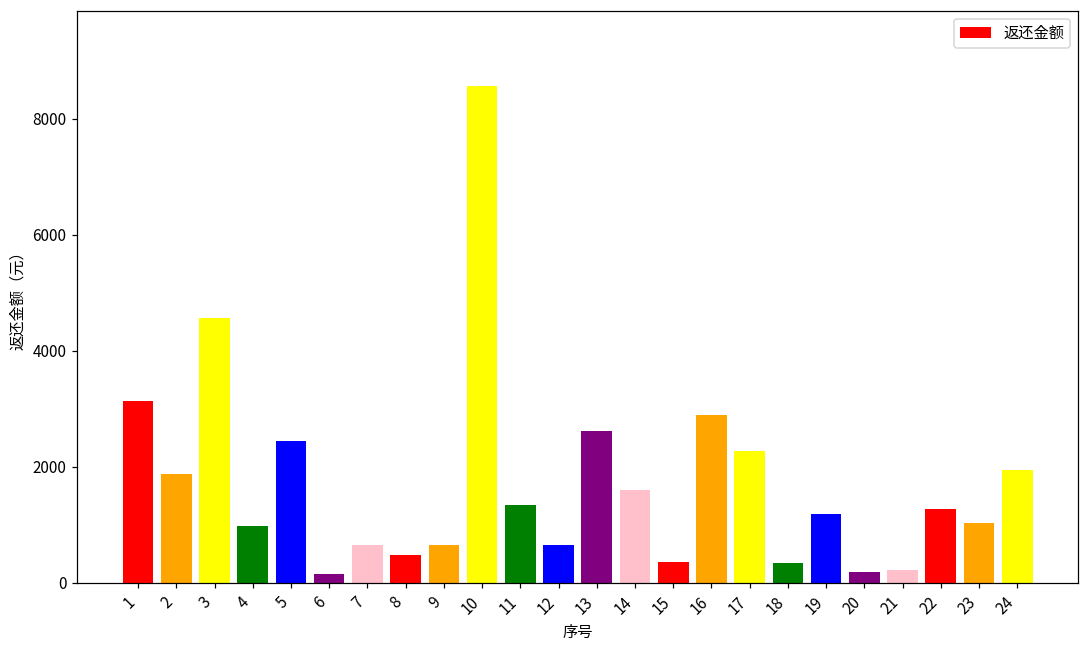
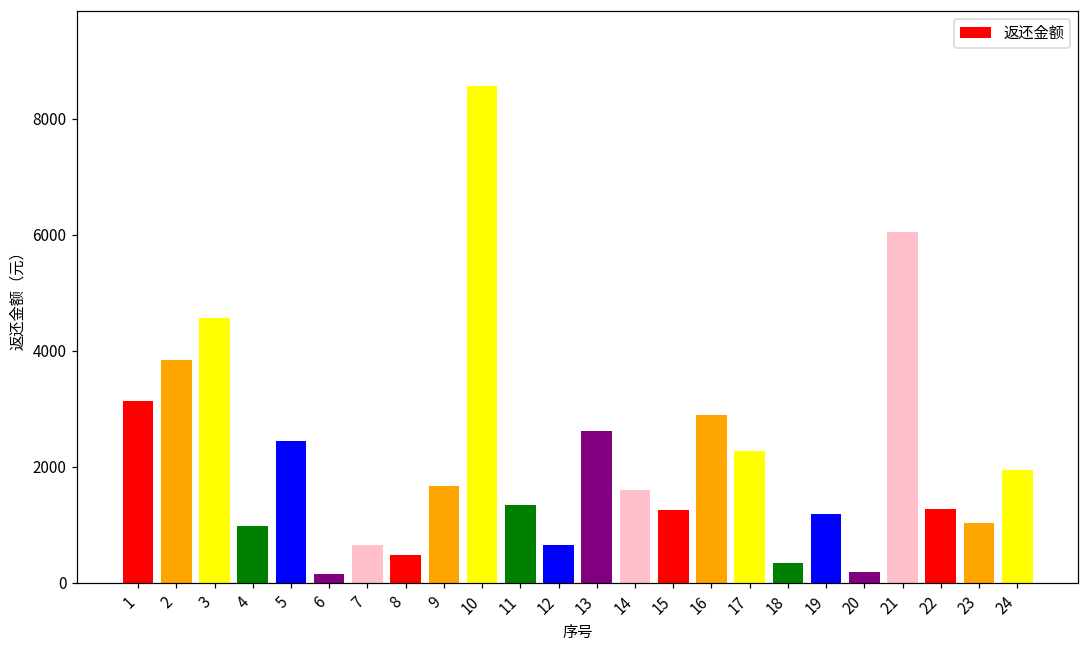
  {
    "1": 3100,
-   "2": 1900,
+   "2": 3800,
    "3": 4600,
    "4": 1000,
    "5": 2400,
    "6": 200,
    "7": 600,
    "8": 500,
-   "9": 600,
+   "9": 1700,
    "10": 8600,
    "11": 1300,
    "12": 600,
    "13": 2600,
    "14": 1600,
-   "15": 400,
+   "15": 1300,
    "16": 2900,
    "17": 2300,
    "18": 300,
    "19": 1200,
    "20": 200,
-   "21": 200,
+   "21": 6100,
    "22": 1300,
    "23": 1000,
    "24": 1900
  }
